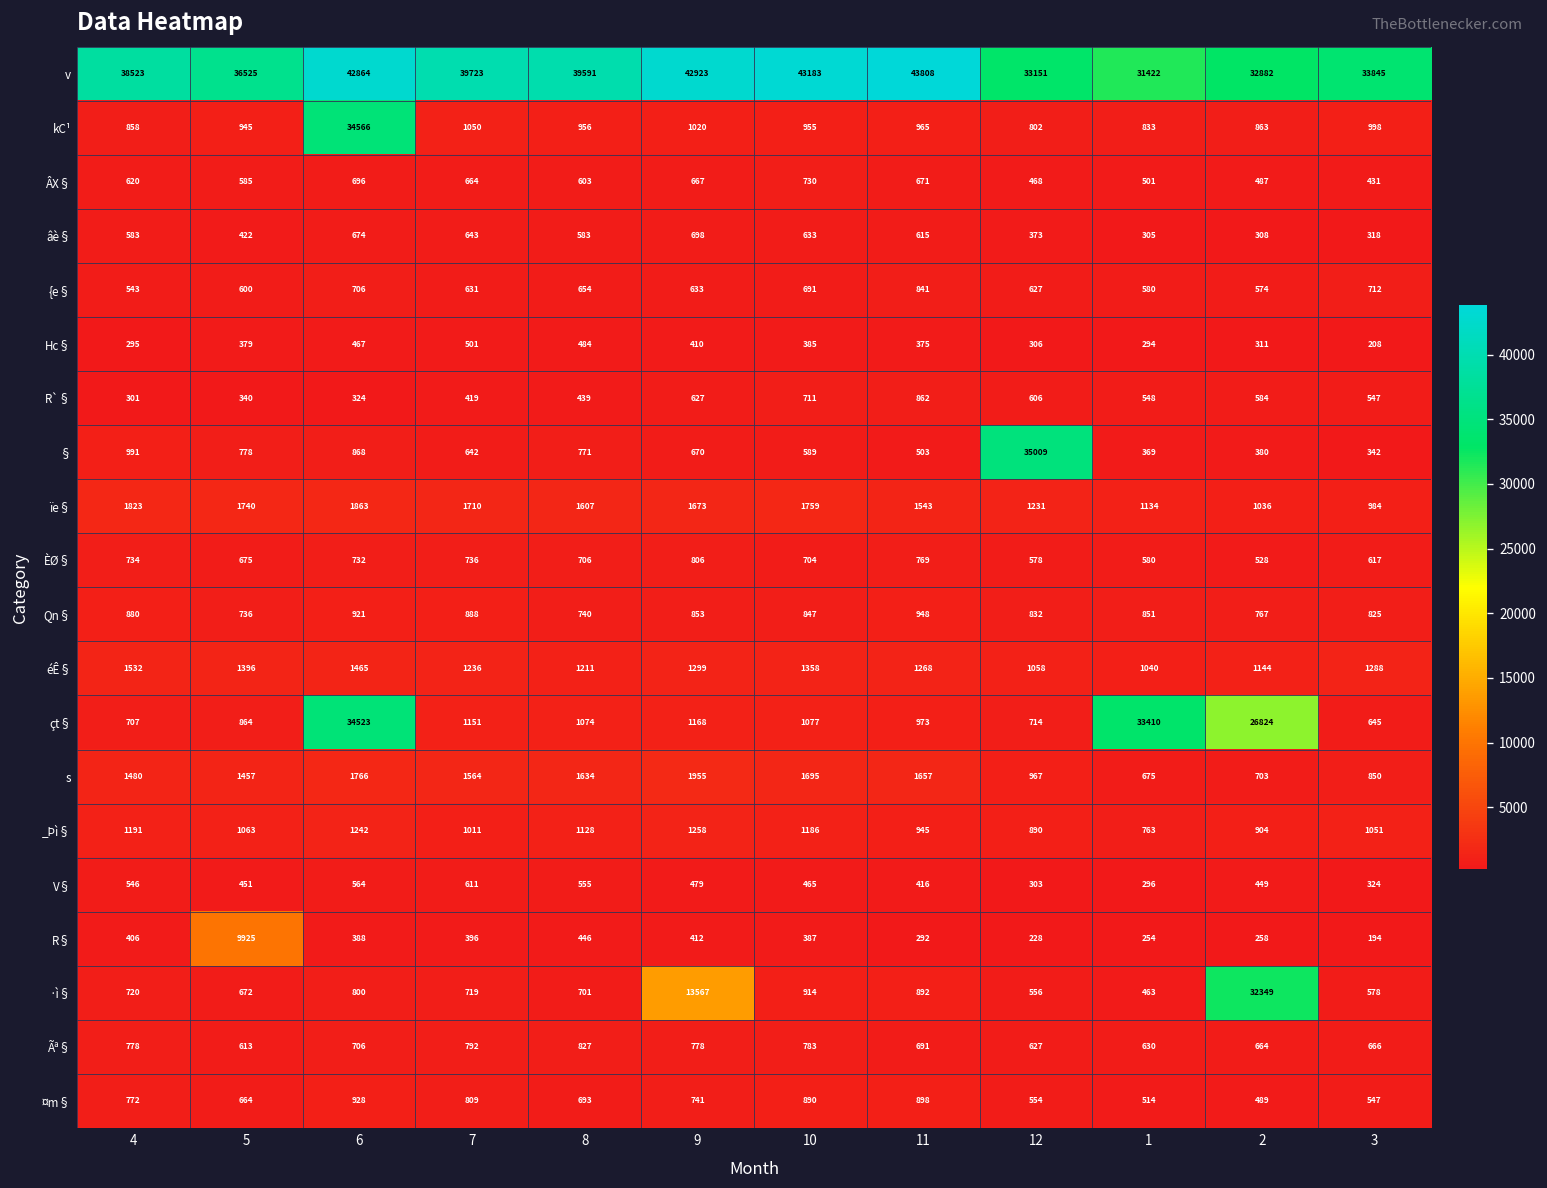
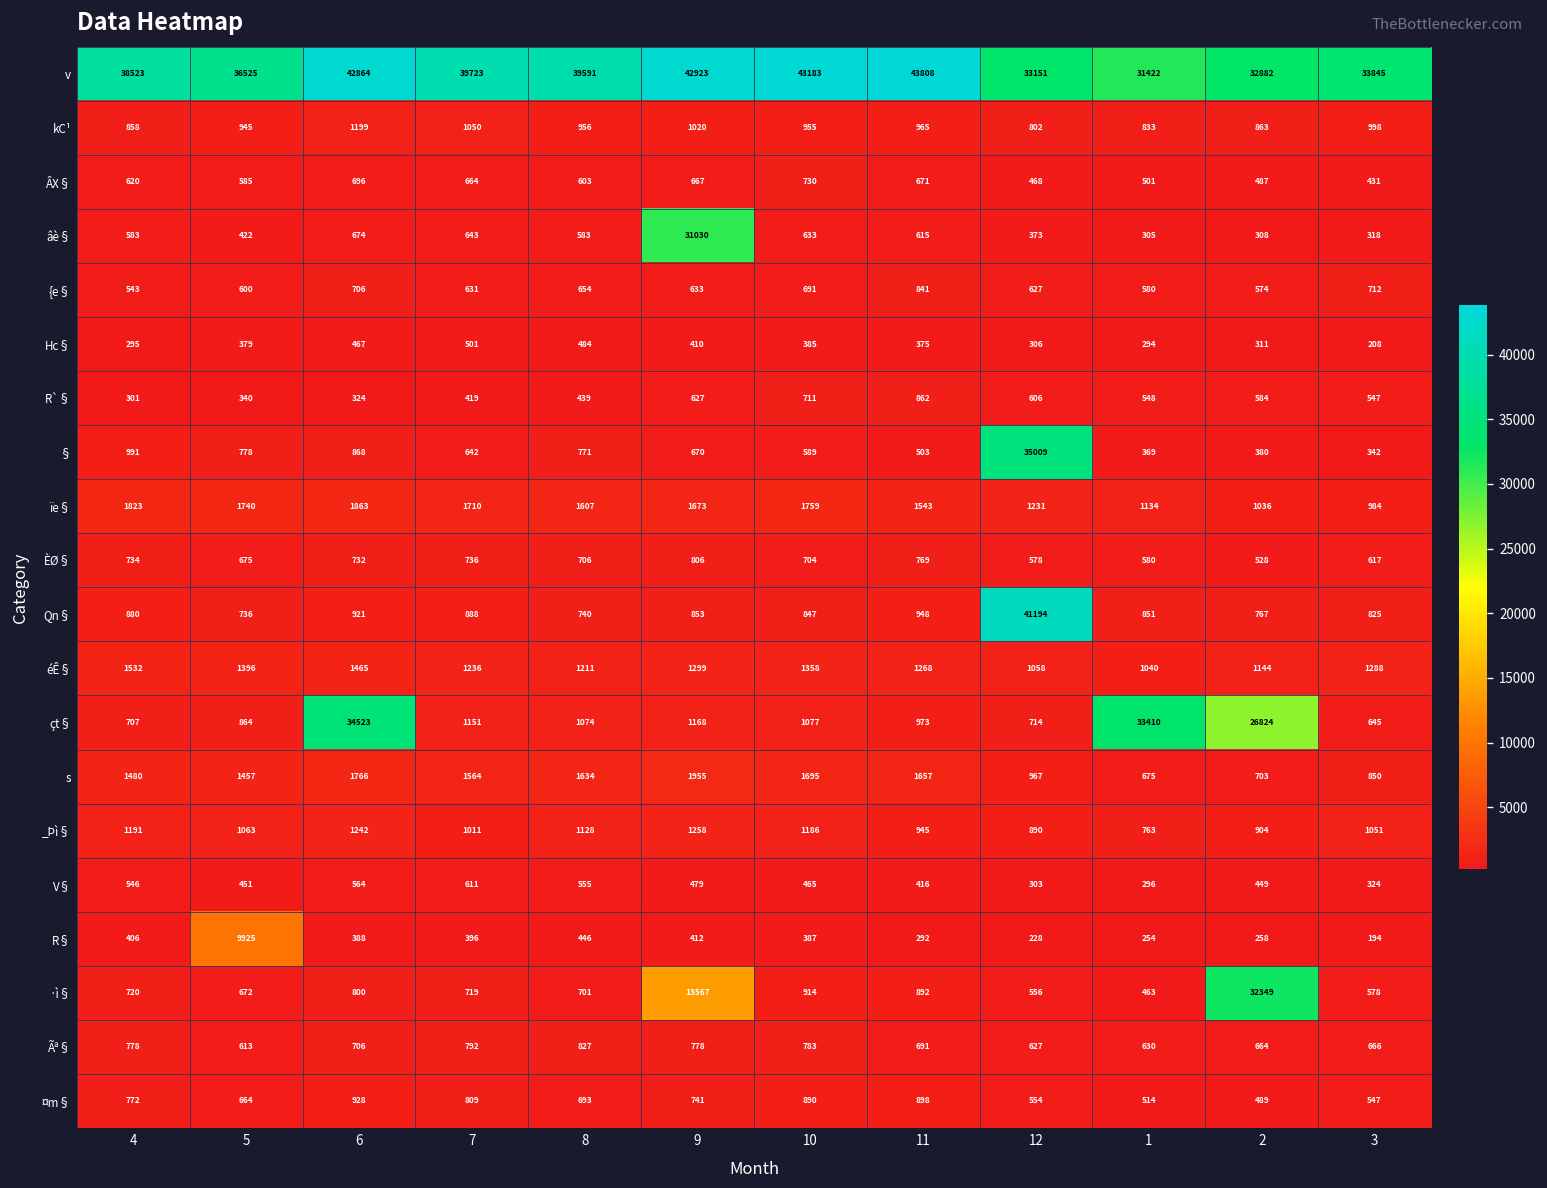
  {
    "kC¹": {
      "4": 858,
      "5": 945,
-     "6": 34566,
+     "6": 1199,
      "7": 1050,
      "8": 956,
      "9": 1020,
      "10": 955,
      "11": 965,
      "12": 802,
      "1": 833,
      "2": 863,
      "3": 998
    },
    "âè§": {
      "4": 583,
      "5": 422,
      "6": 674,
      "7": 643,
      "8": 583,
-     "9": 698,
+     "9": 31030,
      "10": 633,
      "11": 615,
      "12": 373,
      "1": 305,
      "2": 308,
      "3": 318
    },
    "Qn§": {
      "4": 880,
      "5": 736,
      "6": 921,
      "7": 888,
      "8": 740,
      "9": 853,
      "10": 847,
      "11": 948,
-     "12": 832,
+     "12": 41194,
      "1": 851,
      "2": 767,
      "3": 825
    }
  }
